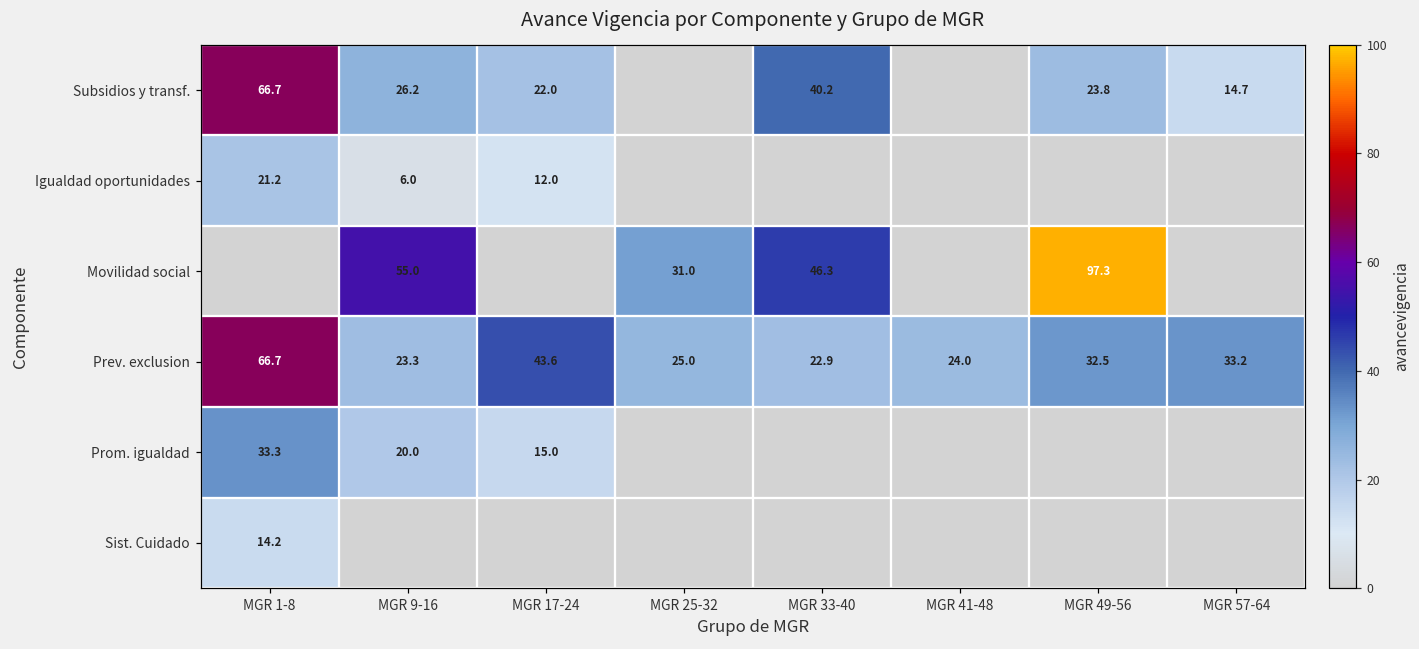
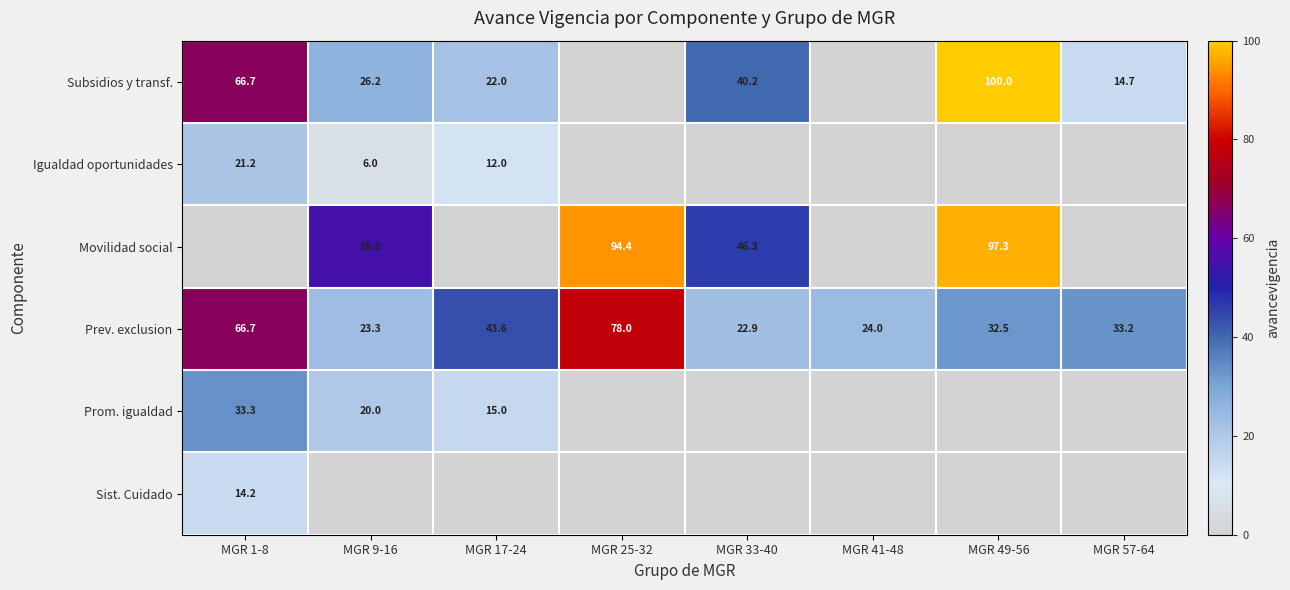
  {
    "Subsidios y transf.": {
      "MGR 1-8": 66.7,
      "MGR 9-16": 26.2,
      "MGR 17-24": 22.0,
      "MGR 33-40": 40.2,
-     "MGR 49-56": 23.8,
+     "MGR 49-56": 100.0,
      "MGR 57-64": 14.7
    },
    "Igualdad oportunidades": {
      "MGR 1-8": 21.2,
      "MGR 9-16": 6.0,
      "MGR 17-24": 12.0
    },
    "Movilidad social": {
      "MGR 9-16": 55.0,
-     "MGR 25-32": 31.0,
+     "MGR 25-32": 94.4,
      "MGR 33-40": 46.3,
      "MGR 49-56": 97.3
    },
    "Prev. exclusion": {
      "MGR 1-8": 66.7,
      "MGR 9-16": 23.3,
      "MGR 17-24": 43.6,
-     "MGR 25-32": 25.0,
+     "MGR 25-32": 78.0,
      "MGR 33-40": 22.9,
      "MGR 41-48": 24.0,
      "MGR 49-56": 32.5,
      "MGR 57-64": 33.2
    },
    "Prom. igualdad": {
      "MGR 1-8": 33.3,
      "MGR 9-16": 20.0,
      "MGR 17-24": 15.0
    },
    "Sist. Cuidado": {
      "MGR 1-8": 14.2
    }
  }
